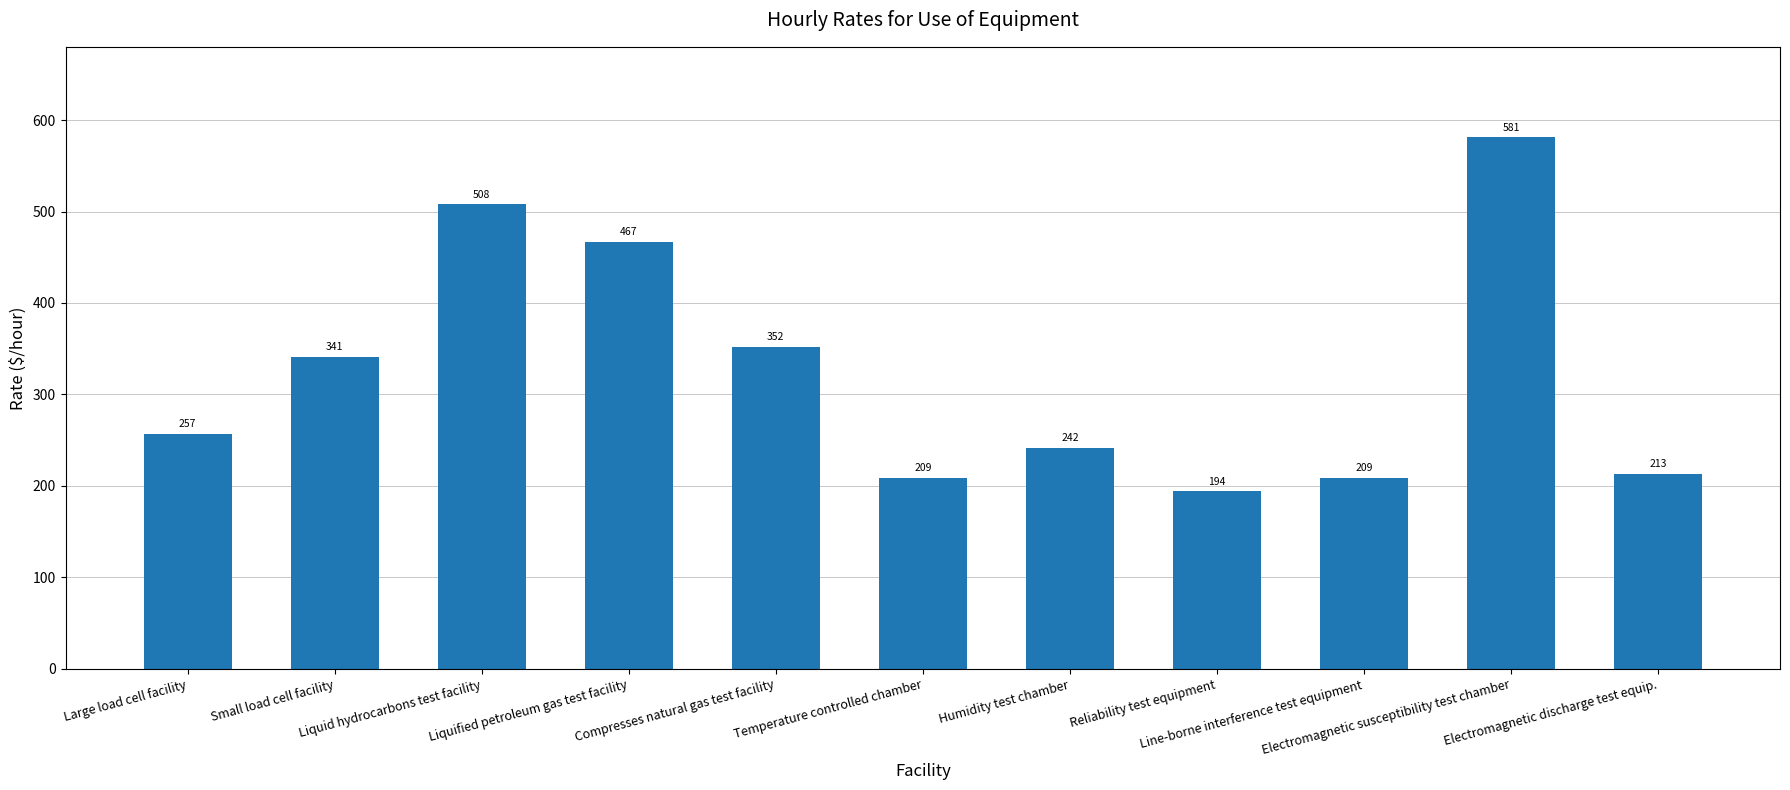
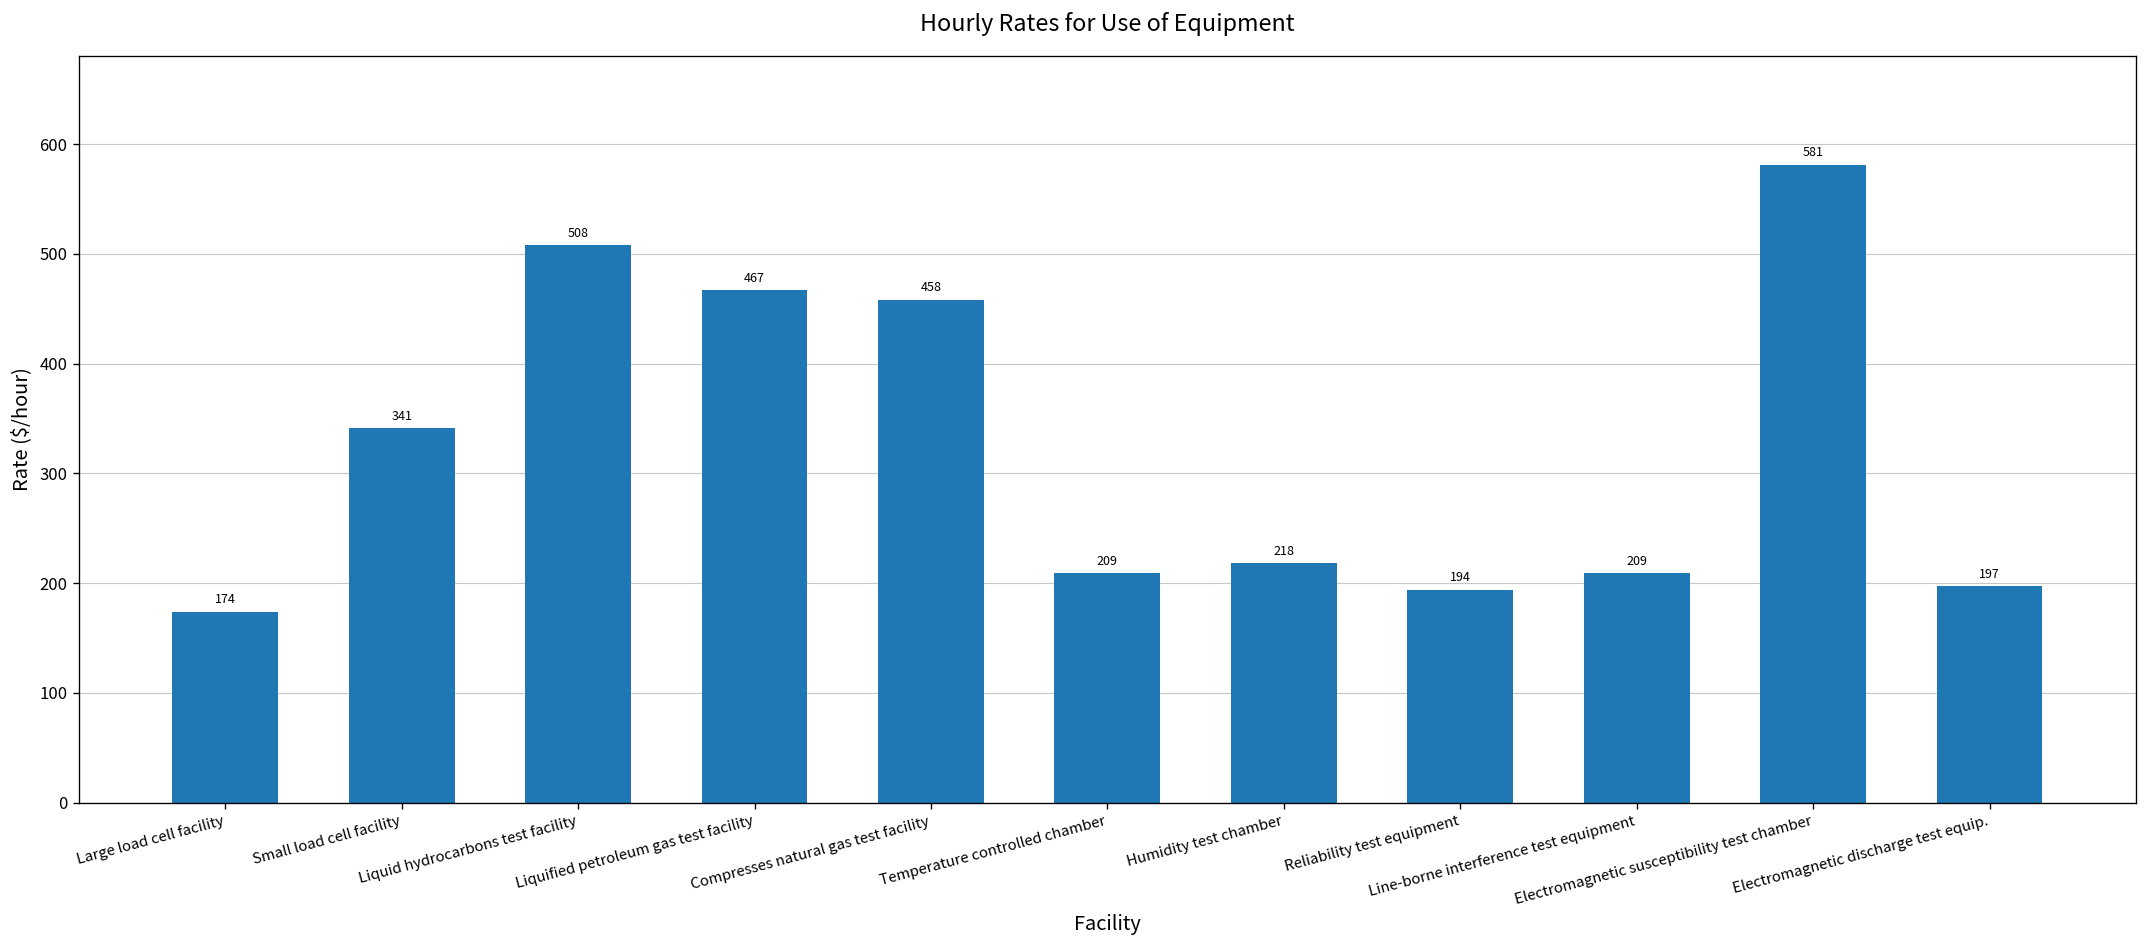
  {
-   "Large load cell facility": 257,
+   "Large load cell facility": 174,
    "Small load cell facility": 341,
    "Liquid hydrocarbons test facility": 508,
    "Liquified petroleum gas test facility": 467,
-   "Compresses natural gas test facility": 352,
+   "Compresses natural gas test facility": 458,
    "Temperature controlled chamber": 209,
-   "Humidity test chamber": 242,
+   "Humidity test chamber": 218,
    "Reliability test equipment": 194,
    "Line-borne interference test equipment": 209,
    "Electromagnetic susceptibility test chamber": 581,
-   "Electromagnetic discharge test equip.": 213
+   "Electromagnetic discharge test equip.": 197
  }
